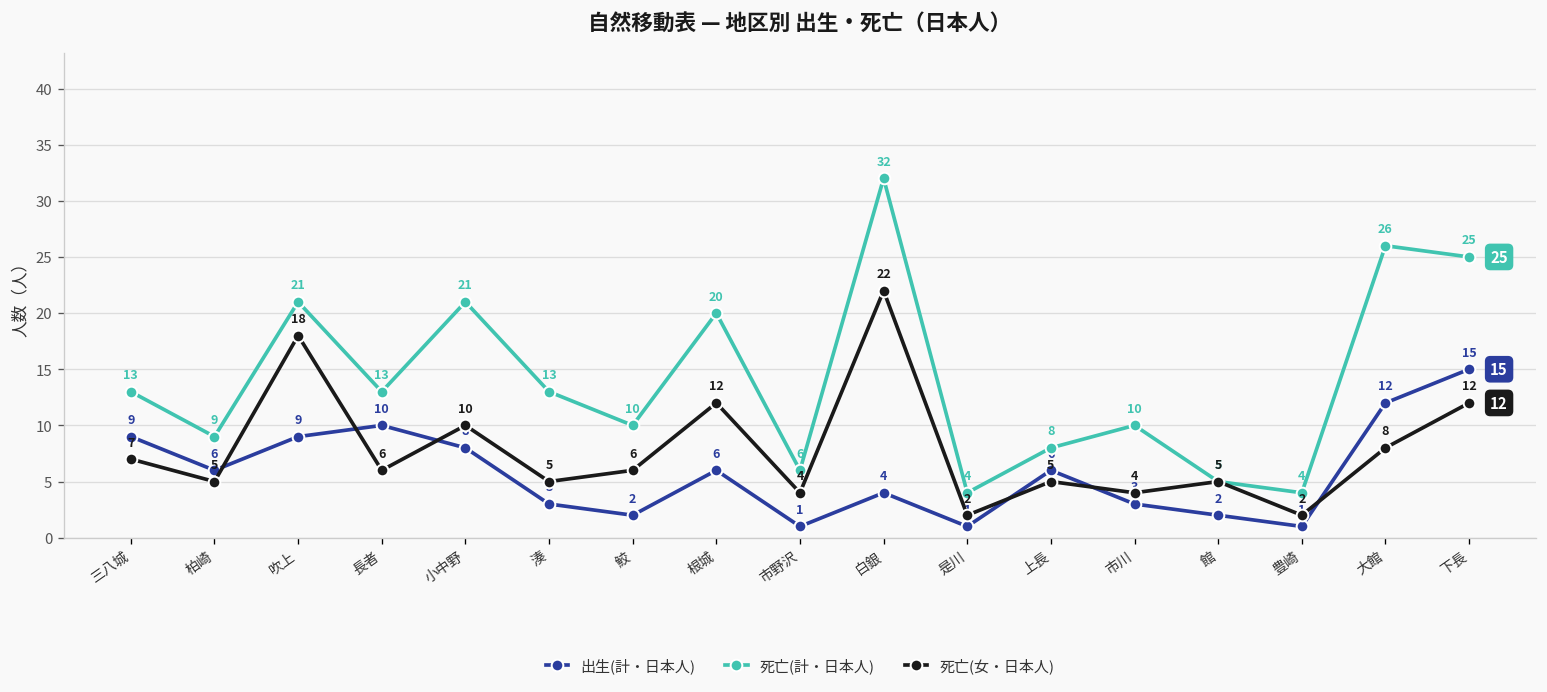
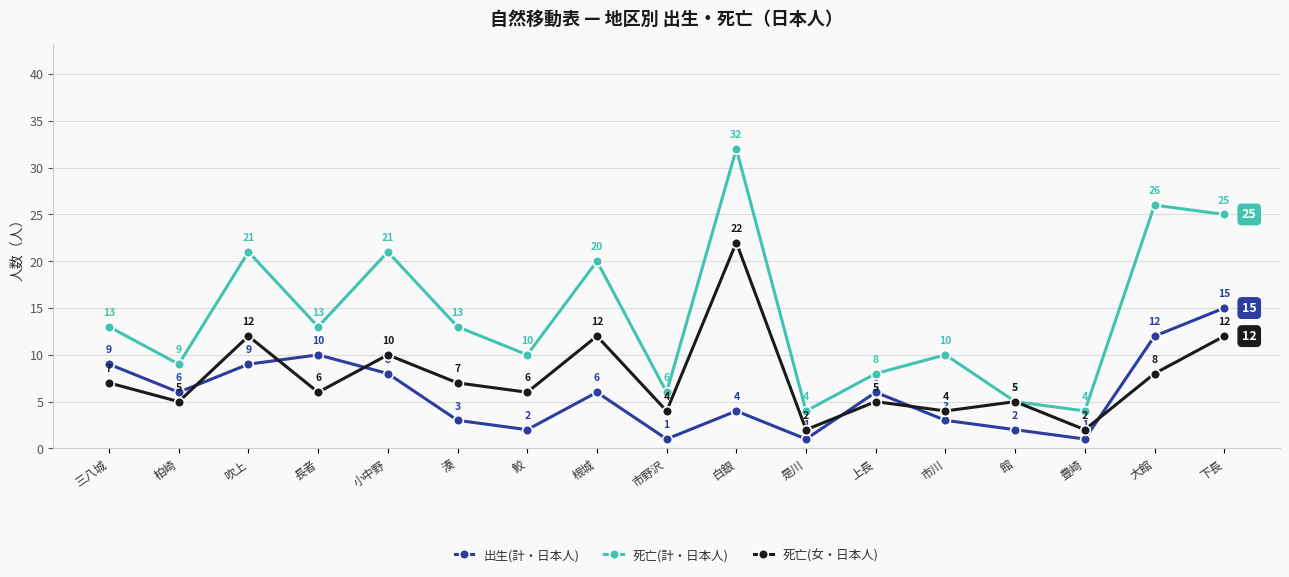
  {
    "出生(計・日本人)": {
      "三八城": 9,
      "柏崎": 6,
      "吹上": 9,
      "長者": 10,
      "湊": 3,
      "鮫": 2,
      "根城": 6,
      "市野沢": 1,
      "白銀": 4,
      "館": 2,
      "大館": 12,
      "下長": 15
    },
    "死亡(計・日本人)": {
      "三八城": 13,
      "柏崎": 9,
      "吹上": 21,
      "長者": 13,
      "小中野": 21,
      "湊": 13,
      "鮫": 10,
      "根城": 20,
      "市野沢": 6,
      "白銀": 32,
      "是川": 4,
      "上長": 8,
      "市川": 10,
      "豊崎": 4,
      "大館": 26,
      "下長": 25
    },
    "死亡(女・日本人)": {
-     "吹上": 18,
+     "吹上": 12,
      "長者": 6,
      "小中野": 10,
-     "湊": 5,
+     "湊": 7,
      "鮫": 6,
      "根城": 12,
      "白銀": 22,
      "市川": 4,
      "大館": 8,
      "下長": 12
    }
  }
